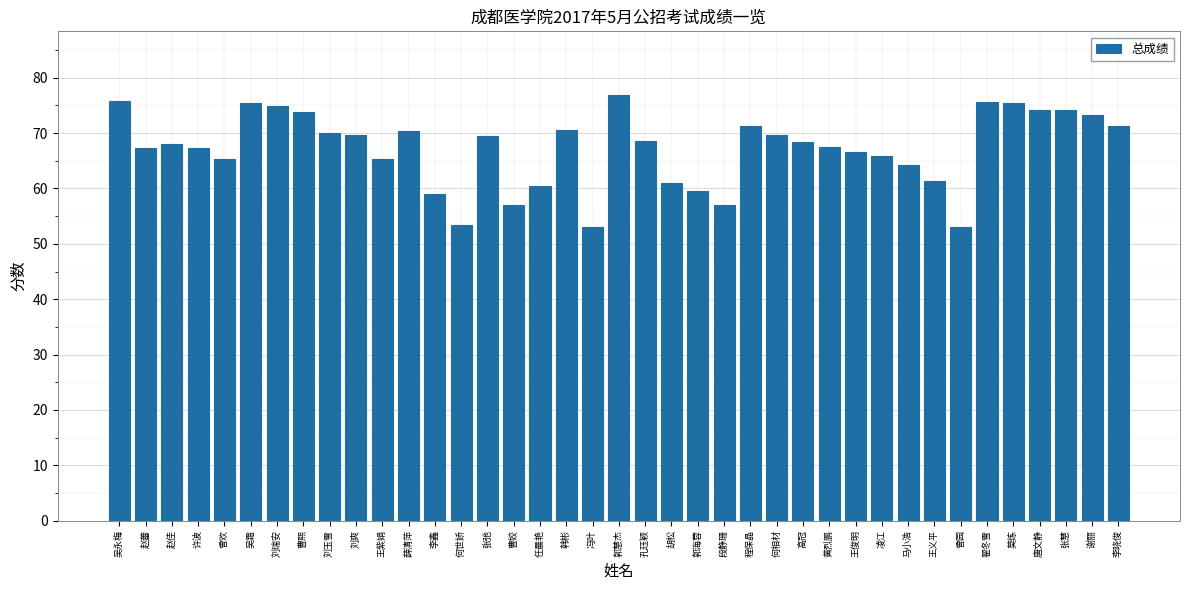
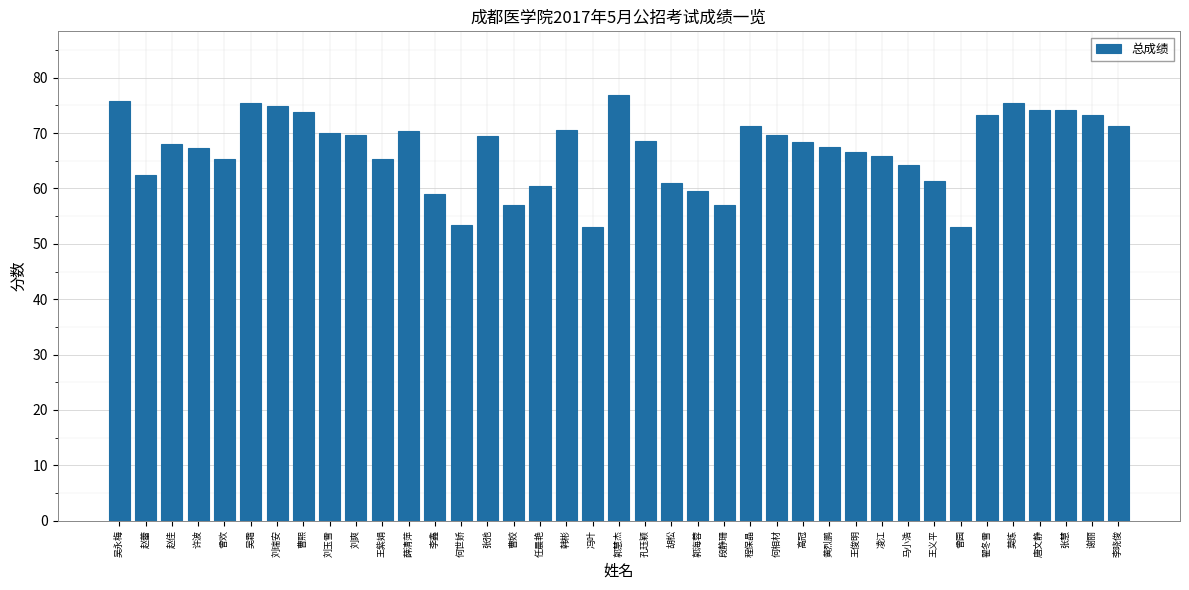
  {
    "吴永梅": 76,
-   "赵蕾": 67,
+   "赵蕾": 62,
    "赵佳": 68,
    "许波": 67,
    "曾欢": 65,
    "吴霜": 75,
    "刘瑞安": 75,
    "曹熙": 74,
    "刘玉雪": 70,
    "刘爽": 70,
    "王紫娟": 65,
    "薛清萍": 70,
    "李鑫": 59,
    "何世娇": 53,
    "张弛": 69,
    "曹姣": 57,
    "任晨艳": 61,
    "韩彬": 71,
    "冯叶": 53,
    "郭慧杰": 77,
    "孔珏颖": 69,
    "胡松": 61,
    "郭海蓉": 60,
    "段静珊": 57,
    "程保晶": 71,
    "何相材": 70,
    "高冠": 68,
    "黄烈鹏": 67,
    "王俊明": 67,
    "凌江": 66,
    "马小浩": 64,
    "王义平": 61,
    "曾园": 53,
-   "翟冬雪": 76,
+   "翟冬雪": 73,
    "莫炼": 75,
    "唐文静": 74,
    "张慧": 74,
    "谢丽": 73,
    "李晓俊": 71
  }
